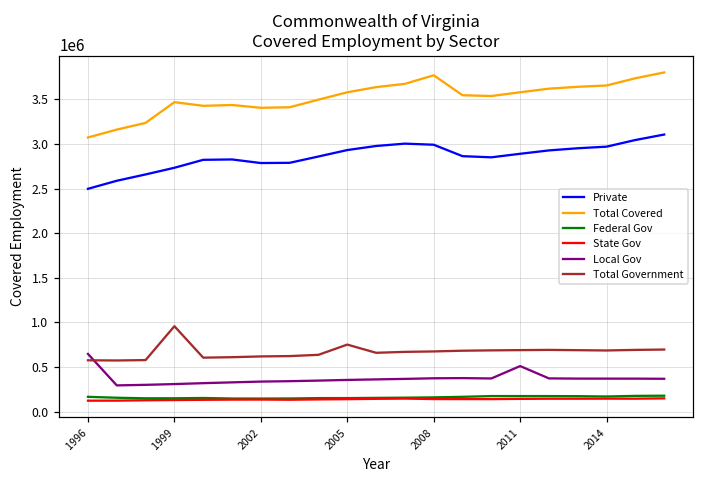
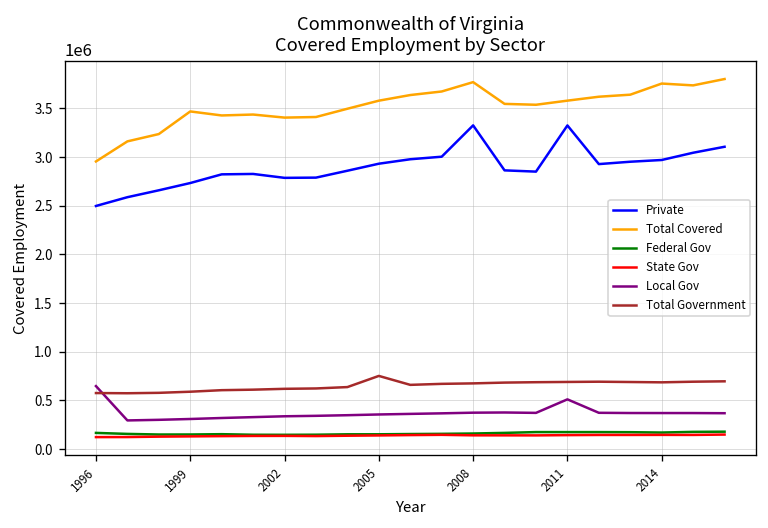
  {
    "Private": {
      "1996": 2500000,
      "1999": 2700000,
      "2002": 2800000,
      "2005": 2900000,
-     "2008": 3000000,
-     "2011": 2900000,
+     "2008": 3300000,
+     "2011": 3300000,
      "2014": 3000000
    },
    "Total Covered": {
-     "1996": 3100000,
+     "1996": 3000000,
      "1999": 3500000,
      "2002": 3400000,
      "2005": 3600000,
      "2008": 3800000,
      "2011": 3600000,
-     "2014": 3700000
+     "2014": 3800000
    },
    "Federal Gov": {
      "1996": 200000
    },
    "State Gov": {
      "1996": 100000
    },
    "Local Gov": {
      "1996": 600000,
      "1999": 300000,
      "2002": 300000,
      "2005": 400000,
      "2008": 400000,
      "2011": 500000,
      "2014": 400000
    },
    "Total Government": {
      "1996": 600000,
-     "1999": 1000000,
+     "1999": 600000,
      "2002": 600000,
      "2005": 800000,
      "2008": 700000,
      "2011": 700000,
      "2014": 700000
    }
  }
